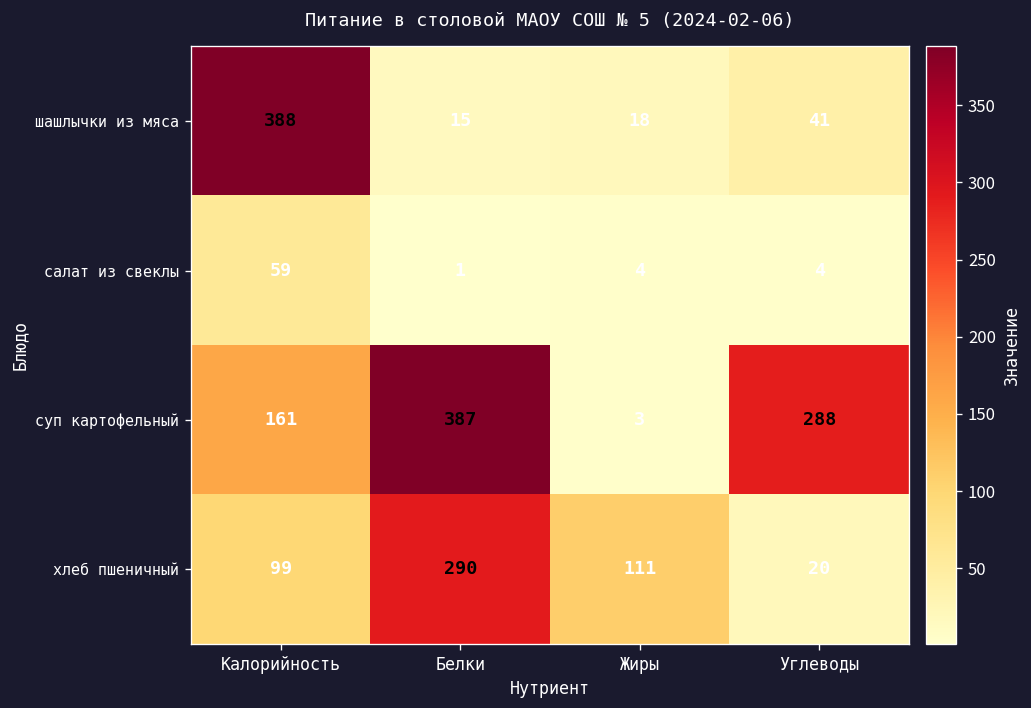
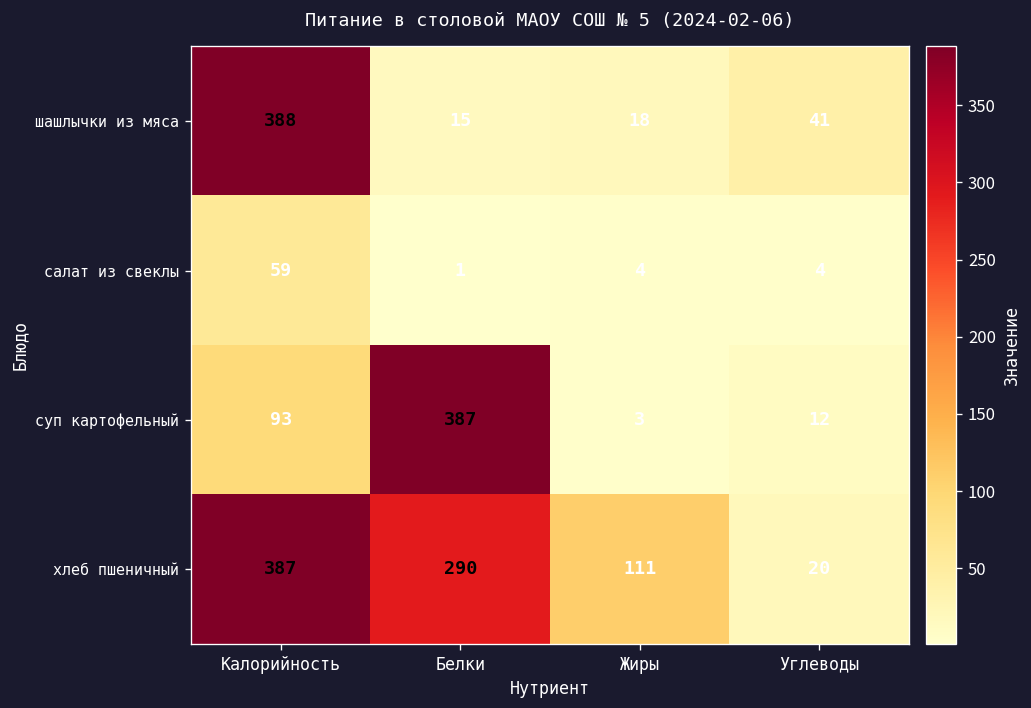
  {
    "шашлычки из мяса": {
      "Калорийность": 388,
      "Белки": 15,
      "Жиры": 18,
      "Углеводы": 41
    },
    "салат из свеклы": {
      "Калорийность": 59,
      "Белки": 1,
      "Жиры": 4,
      "Углеводы": 4
    },
    "суп картофельный": {
-     "Калорийность": 161,
+     "Калорийность": 93,
      "Белки": 387,
      "Жиры": 3,
-     "Углеводы": 288
+     "Углеводы": 12
    },
    "хлеб пшеничный": {
-     "Калорийность": 99,
+     "Калорийность": 387,
      "Белки": 290,
      "Жиры": 111,
      "Углеводы": 20
    }
  }
